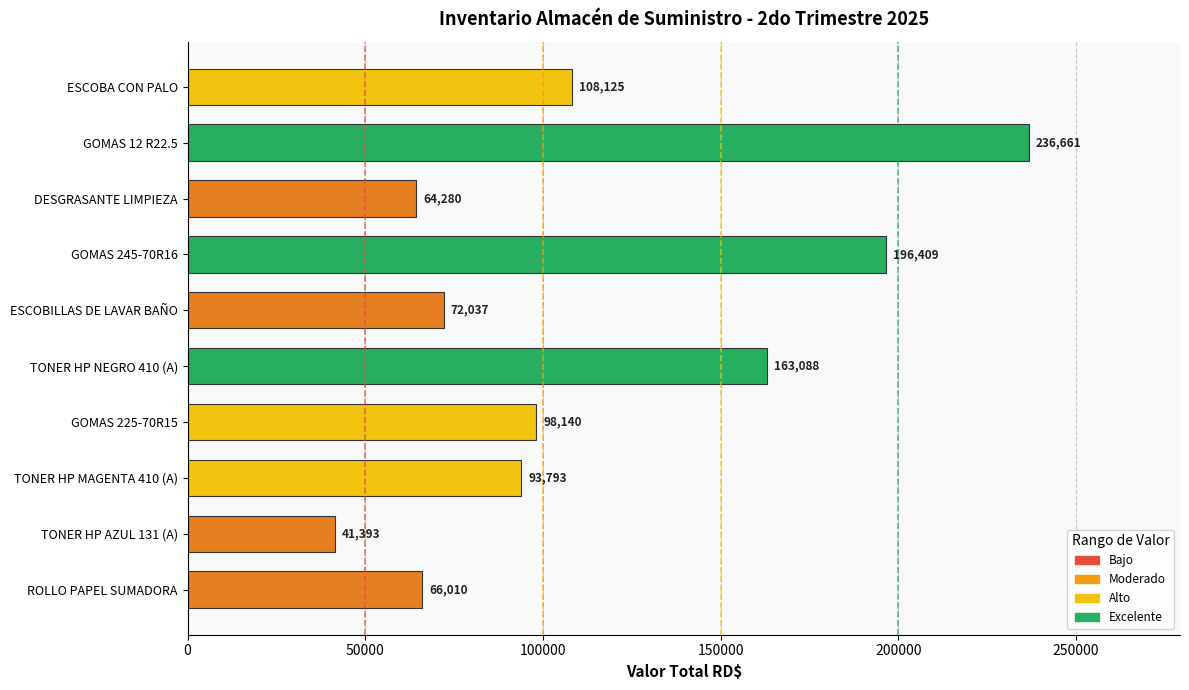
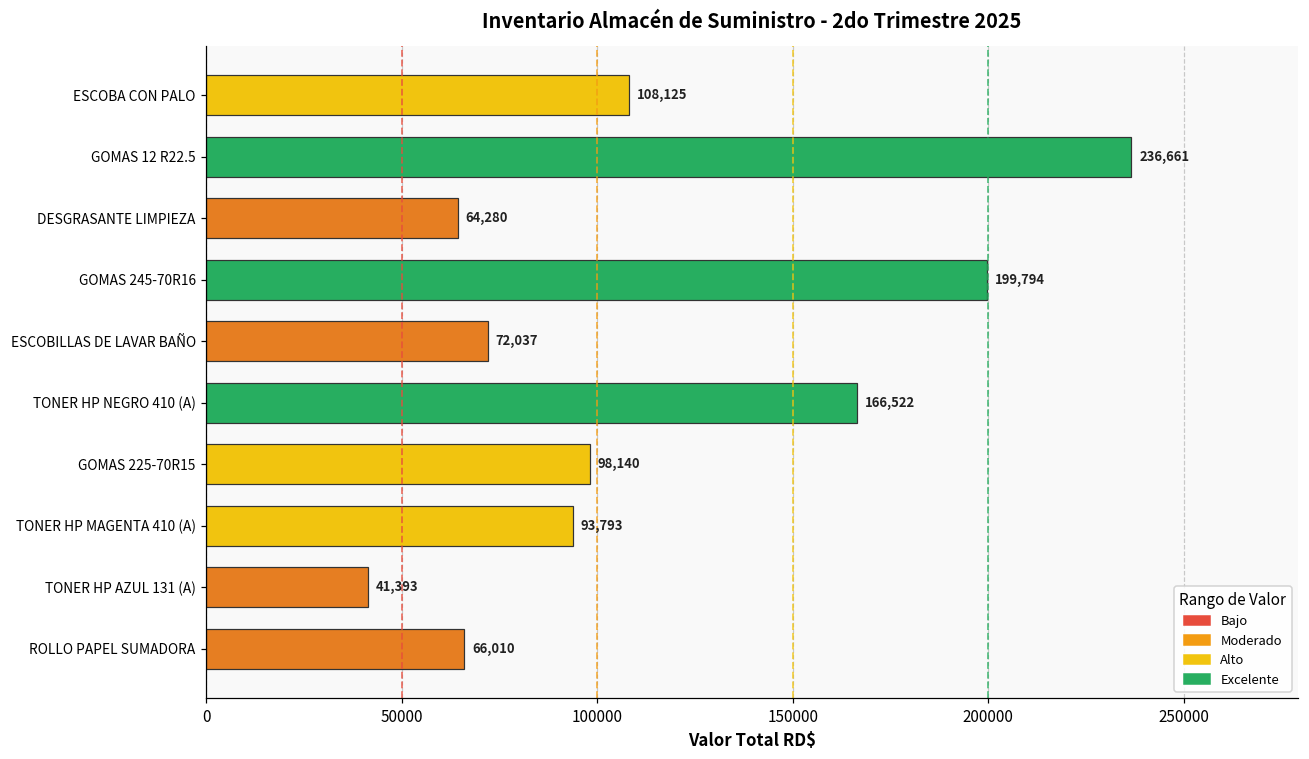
  {
    "ESCOBA CON PALO": "108,125",
    "GOMAS 12 R22.5": "236,661",
    "DESGRASANTE LIMPIEZA": "64,280",
-   "GOMAS 245-70R16": "196,409",
+   "GOMAS 245-70R16": "199,794",
    "ESCOBILLAS DE LAVAR BAÑO": "72,037",
-   "TONER HP NEGRO 410 (A)": "163,088",
+   "TONER HP NEGRO 410 (A)": "166,522",
    "GOMAS 225-70R15": "98,140",
    "TONER HP MAGENTA 410 (A)": "93,793",
    "TONER HP AZUL 131 (A)": "41,393",
    "ROLLO PAPEL SUMADORA": "66,010"
  }
